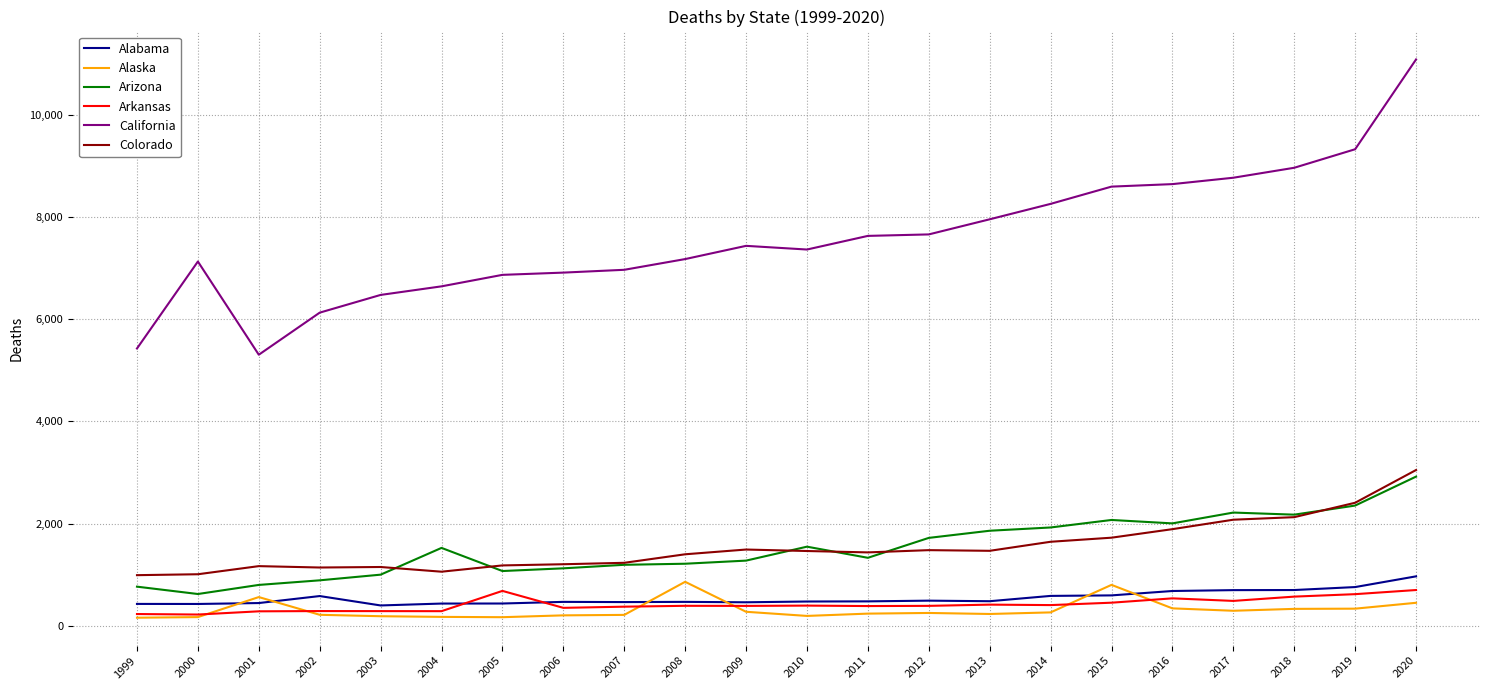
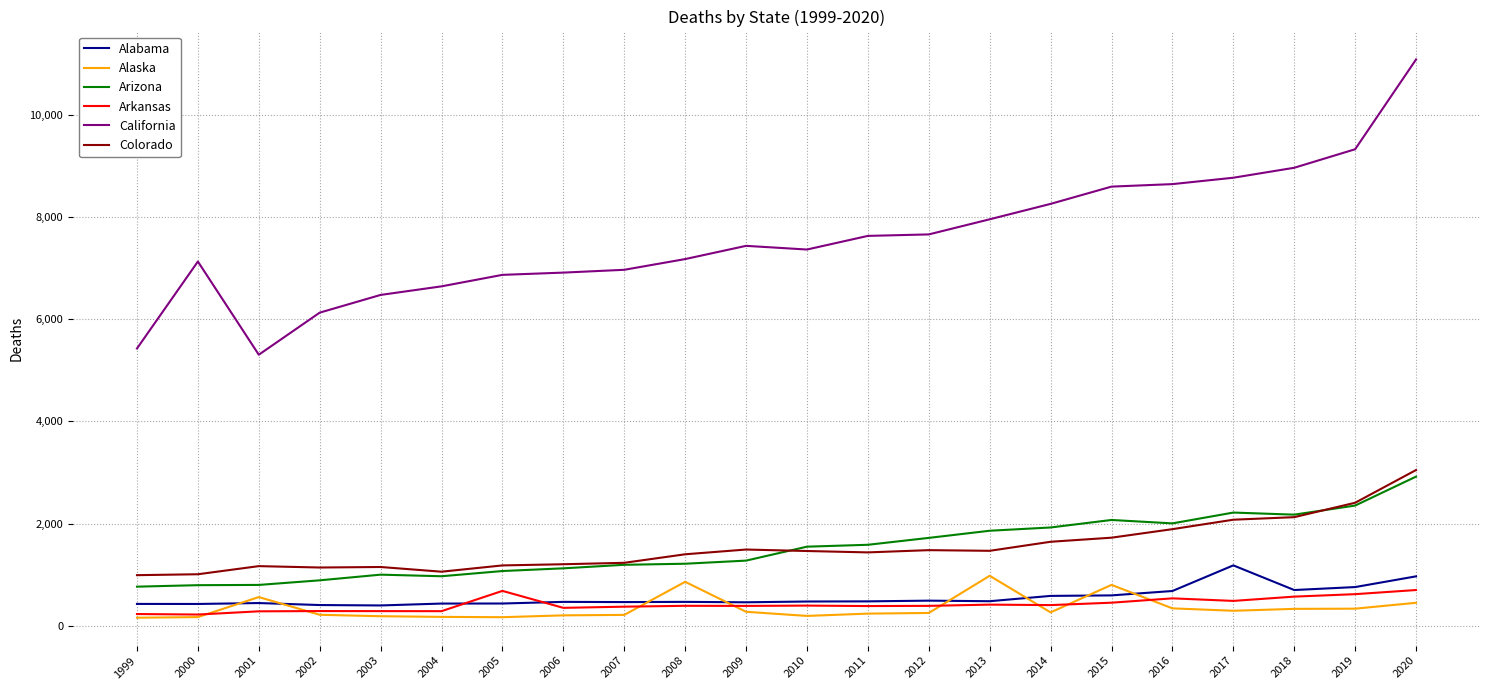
  {
    "Alabama": {
      "1999": "400",
      "2000": "400",
      "2001": "400",
-     "2002": "600",
+     "2002": "400",
      "2003": "400",
      "2004": "400",
      "2005": "400",
      "2006": "500",
      "2007": "500",
      "2008": "500",
      "2009": "500",
      "2010": "500",
      "2011": "500",
      "2012": "500",
      "2013": "500",
      "2014": "600",
      "2015": "600",
      "2016": "700",
-     "2017": "700",
+     "2017": "1,200",
      "2018": "700",
      "2019": "800",
      "2020": "1,000"
    },
    "Alaska": {
      "1999": "200",
      "2000": "200",
      "2001": "600",
      "2002": "200",
      "2003": "200",
      "2004": "200",
      "2005": "200",
      "2006": "200",
      "2007": "200",
      "2008": "900",
      "2009": "300",
      "2010": "200",
      "2011": "200",
      "2012": "200",
-     "2013": "200",
+     "2013": "1,000",
      "2014": "300",
      "2015": "800",
      "2016": "300",
      "2017": "300",
      "2018": "300",
      "2019": "300",
      "2020": "400"
    },
    "Arizona": {
      "1999": "800",
-     "2000": "600",
+     "2000": "800",
      "2001": "800",
      "2002": "900",
      "2003": "1,000",
-     "2004": "1,500",
+     "2004": "1,000",
      "2005": "1,100",
      "2006": "1,100",
      "2008": "1,200",
      "2009": "1,300",
      "2010": "1,500",
-     "2011": "1,300",
+     "2011": "1,600",
      "2012": "1,700",
      "2013": "1,900",
      "2014": "1,900",
      "2015": "2,100",
      "2016": "2,000",
      "2017": "2,200",
      "2019": "2,400",
      "2020": "2,900"
    },
    "Arkansas": {
      "1999": "200",
      "2000": "200",
      "2001": "300",
      "2002": "300",
      "2003": "300",
      "2004": "300",
      "2005": "700",
      "2006": "300",
      "2007": "400",
      "2008": "400",
      "2009": "400",
      "2010": "400",
      "2011": "400",
      "2012": "400",
      "2013": "400",
      "2014": "400",
      "2015": "500",
      "2016": "500",
      "2017": "500",
      "2018": "600",
      "2019": "600",
      "2020": "700"
    },
    "California": {
      "1999": "5,400",
      "2000": "7,100",
      "2001": "5,300",
      "2002": "6,100",
      "2003": "6,500",
      "2004": "6,600",
      "2005": "6,900",
      "2006": "6,900",
      "2007": "7,000",
      "2008": "7,200",
      "2009": "7,400",
      "2010": "7,400",
      "2011": "7,600",
      "2012": "7,700",
      "2013": "8,000",
      "2014": "8,300",
      "2015": "8,600",
      "2016": "8,600",
      "2017": "8,800",
      "2018": "9,000",
      "2019": "9,300",
      "2020": "11,100"
    },
    "Colorado": {
      "1999": "1,000",
      "2000": "1,000",
      "2001": "1,200",
      "2002": "1,100",
      "2003": "1,100",
      "2004": "1,100",
      "2005": "1,200",
      "2006": "1,200",
      "2008": "1,400",
      "2009": "1,500",
      "2010": "1,500",
      "2011": "1,400",
      "2012": "1,500",
      "2013": "1,500",
      "2014": "1,600",
      "2015": "1,700",
      "2016": "1,900",
      "2017": "2,100",
      "2019": "2,400",
      "2020": "3,000"
    }
  }
